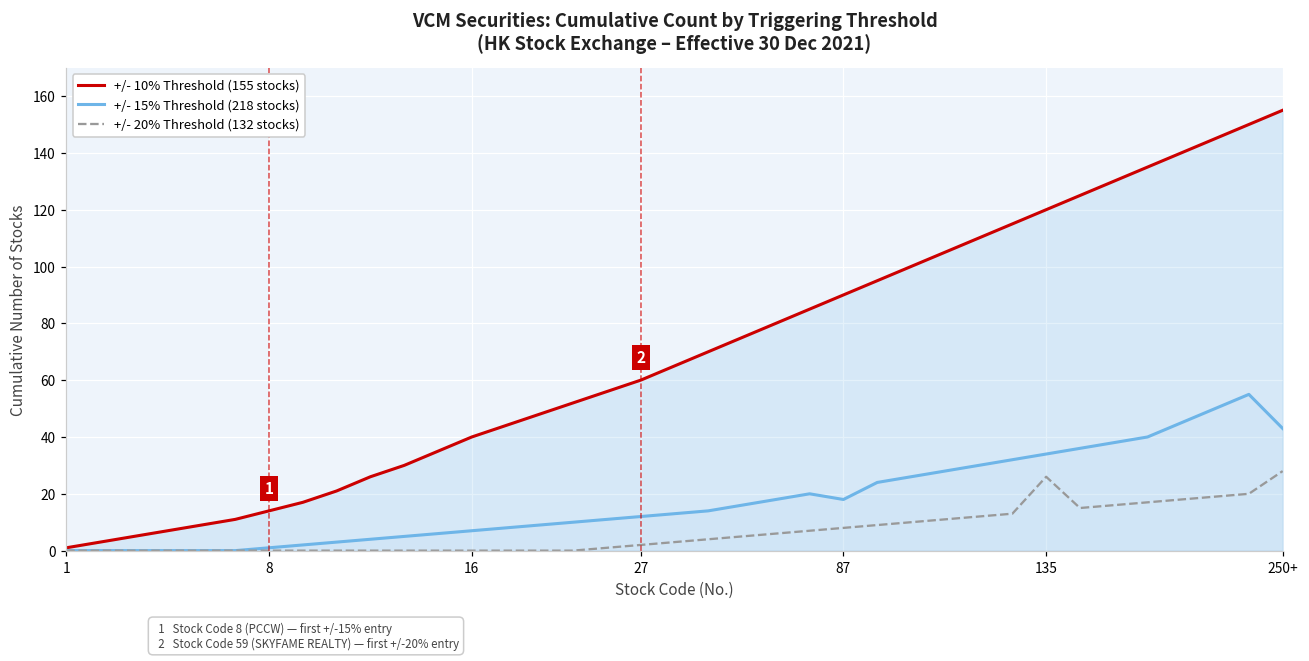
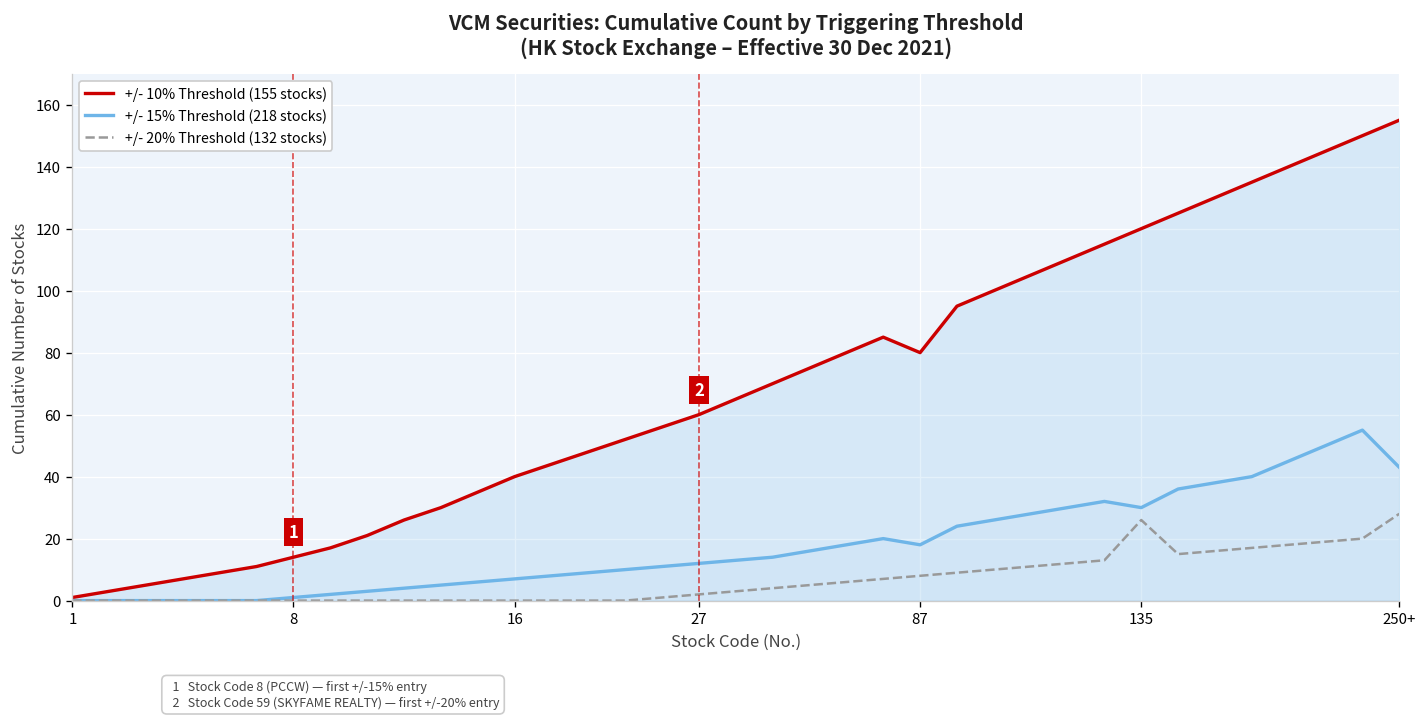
  {
    "+/- 10% Threshold (155 stocks)": {
      "1": 1,
-     "87": 90,
+     "87": 80,
      "135": 120,
      "250+": 155
    },
    "+/- 15% Threshold (218 stocks)": {
      "87": 18,
-     "135": 34,
+     "135": 30,
      "250+": 43
    },
    "+/- 20% Threshold (132 stocks)": {
      "87": 8,
      "135": 26,
      "250+": 28
    }
  }
